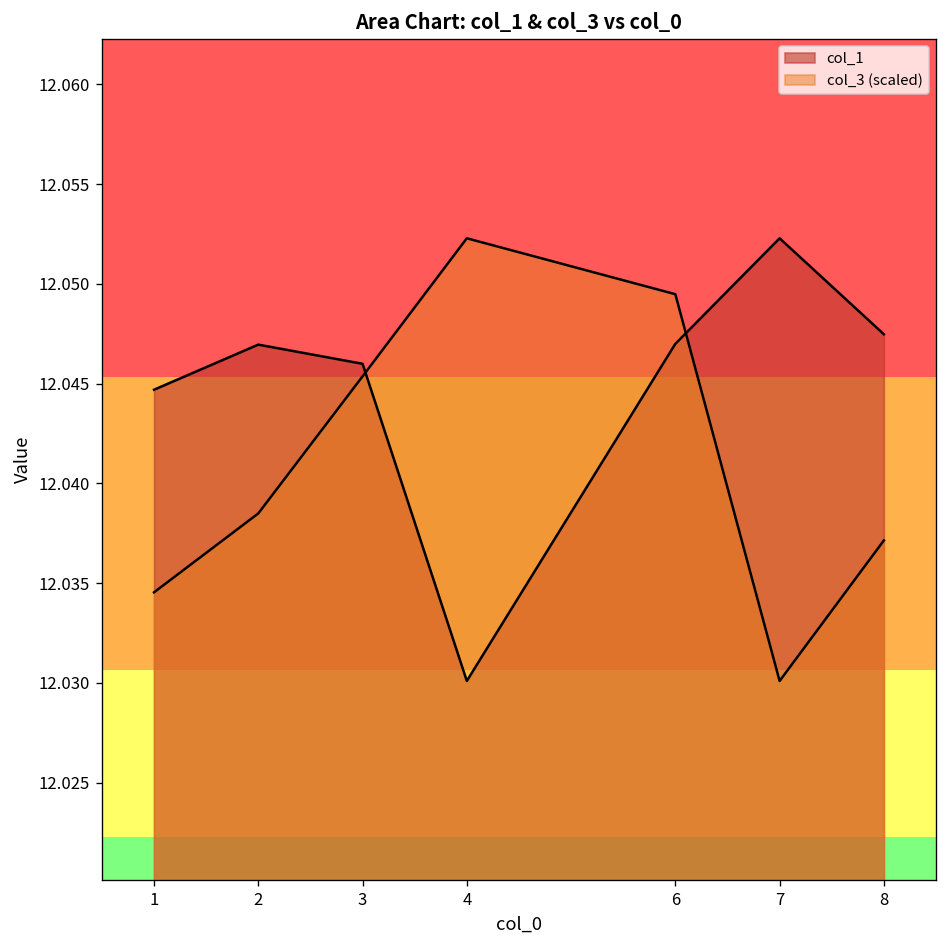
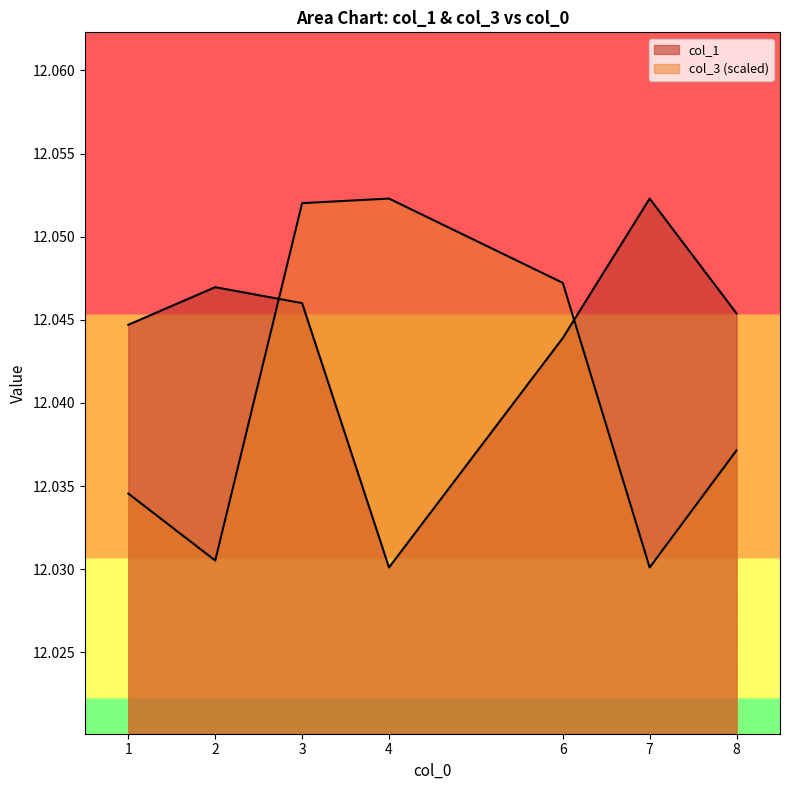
  {
    "col_1": {
      "1": 12.0447,
      "2": 12.0470,
      "3": 12.0460,
      "4": 12.0301,
-     "6": 12.0470,
+     "6": 12.0439,
      "7": 12.0523,
-     "8": 12.0475
+     "8": 12.0454
    },
    "col_3 (scaled)": {
      "1": 12.0345,
-     "2": 12.0385,
-     "3": 12.0454,
+     "2": 12.0305,
+     "3": 12.0520,
      "4": 12.0523,
-     "6": 12.0495,
+     "6": 12.0472,
      "7": 12.0301,
      "8": 12.0371
    }
  }
